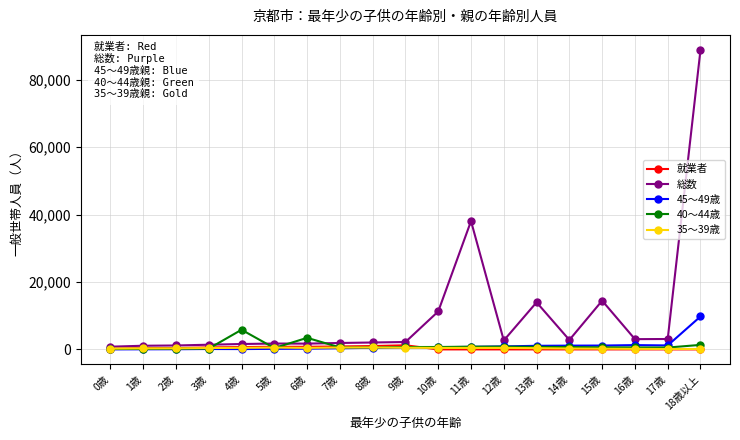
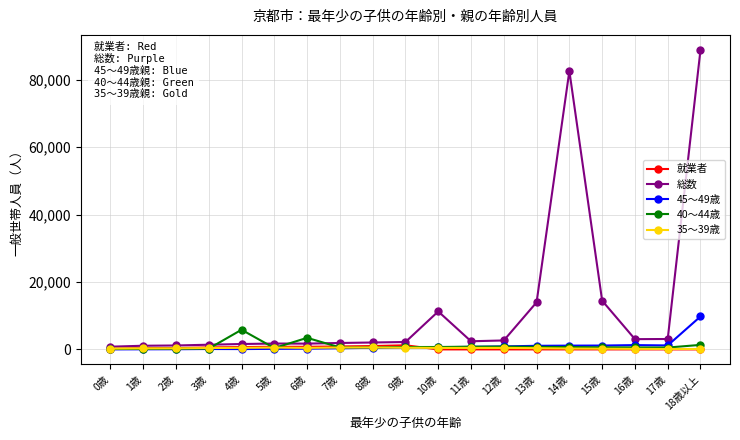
  {
    "総数": {
      "2歳": "1,000",
      "3歳": "1,000",
      "4歳": "2,000",
      "5歳": "2,000",
      "6歳": "2,000",
      "7歳": "2,000",
      "8歳": "2,000",
      "9歳": "2,000",
      "10歳": "11,000",
-     "11歳": "38,000",
+     "11歳": "2,000",
      "12歳": "3,000",
      "13歳": "14,000",
-     "14歳": "3,000",
+     "14歳": "83,000",
      "15歳": "14,000",
      "16歳": "3,000",
      "17歳": "3,000",
      "18歳以上": "89,000"
    },
    "45～49歳": {
      "18歳以上": "10,000"
    },
    "40～44歳": {
      "4歳": "6,000",
      "6歳": "3,000",
      "18歳以上": "1,000"
    }
  }
